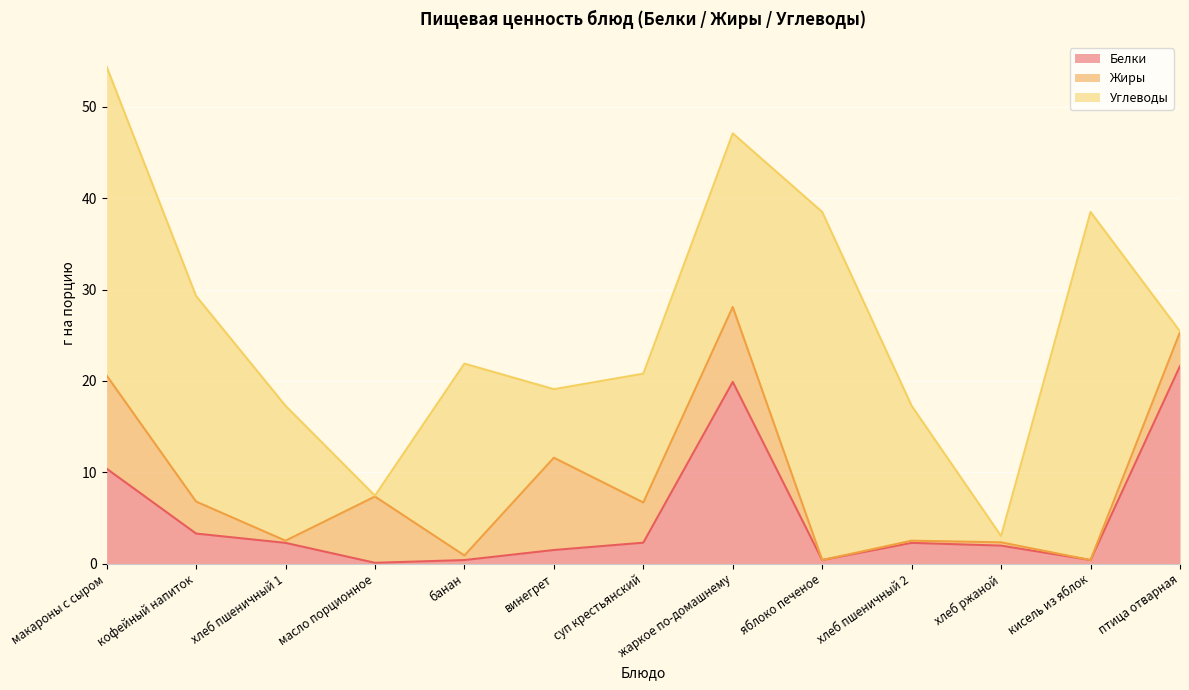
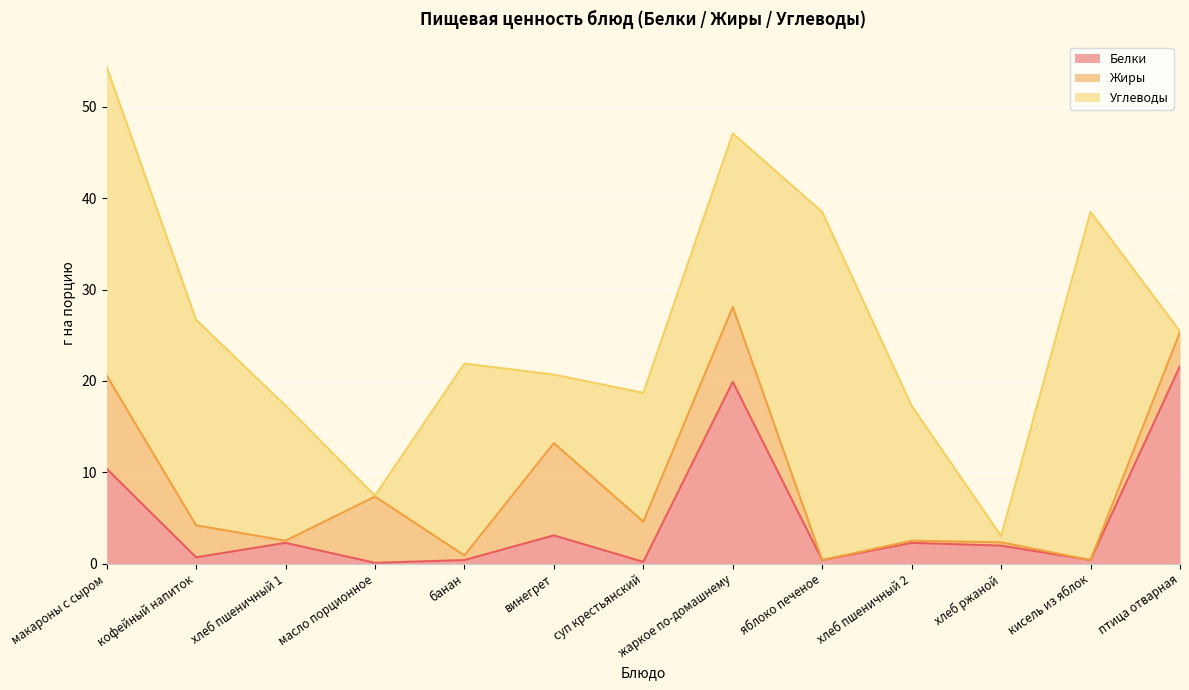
  {
    "Белки": {
      "макароны с сыром": 10,
-     "кофейный напиток": 3,
+     "кофейный напиток": 1,
      "масло порционное": 0,
      "банан": 0,
-     "винегрет": 2,
-     "суп крестьянский": 2,
+     "винегрет": 3,
+     "суп крестьянский": 0,
      "жаркое по-домашнему": 20,
      "хлеб ржаной": 2,
      "птица отварная": 22
    }
  }
